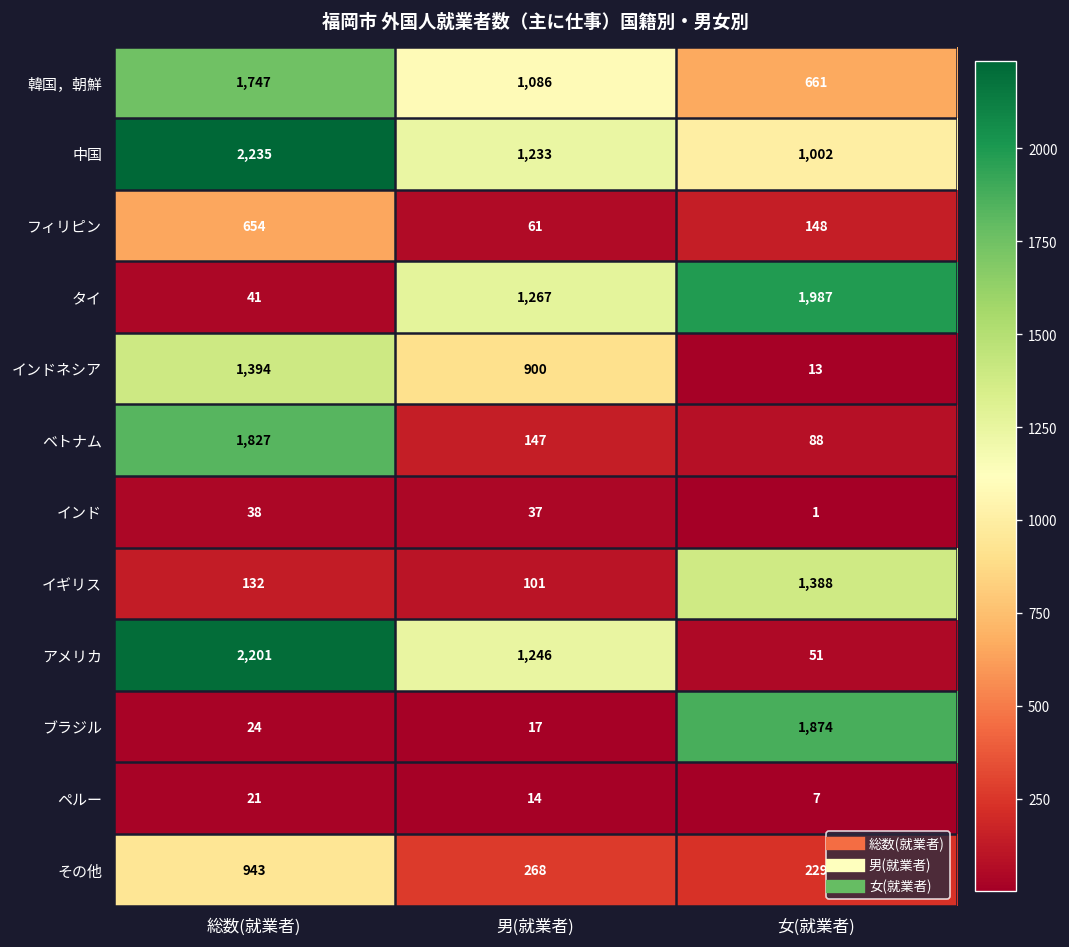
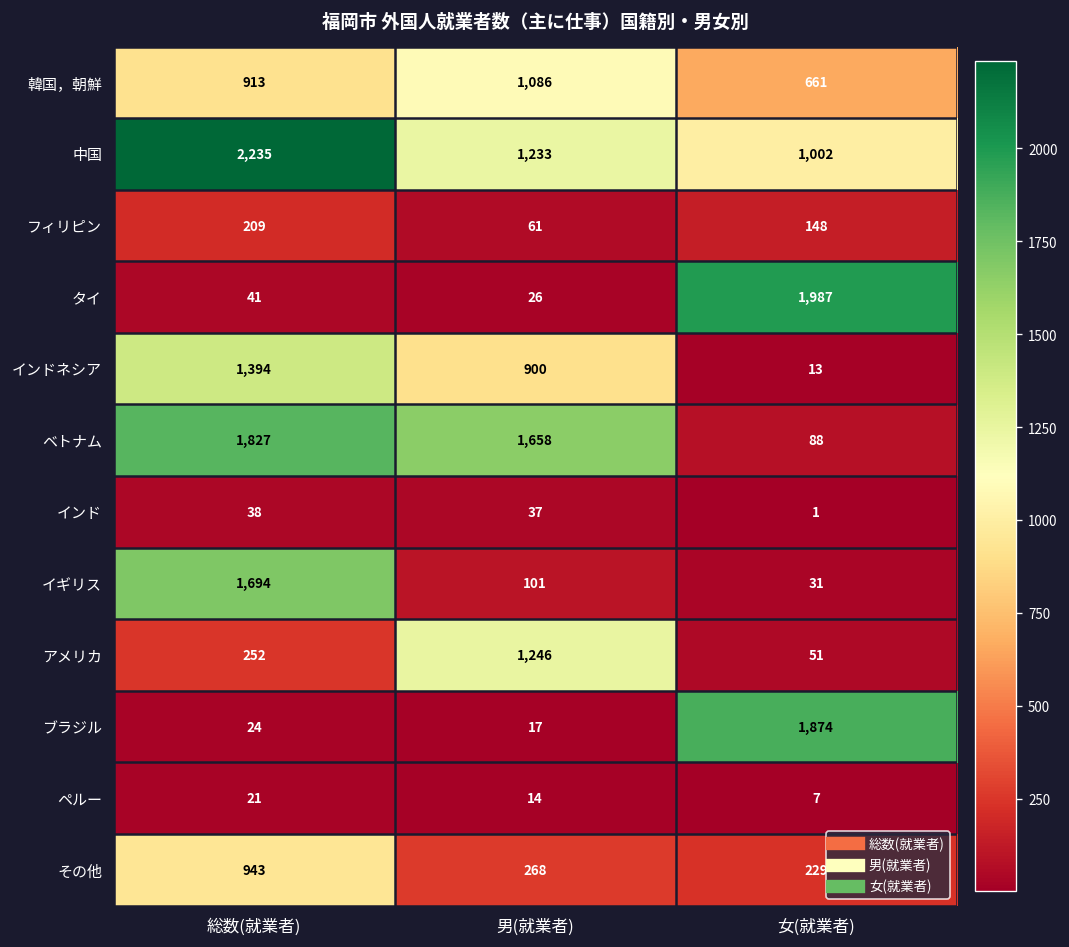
  {
    "韓国，朝鮮": {
-     "総数(就業者)": "1,747",
+     "総数(就業者)": "913",
      "男(就業者)": "1,086",
      "女(就業者)": "661"
    },
    "中国": {
      "総数(就業者)": "2,235",
      "男(就業者)": "1,233",
      "女(就業者)": "1,002"
    },
    "フィリピン": {
-     "総数(就業者)": "654",
+     "総数(就業者)": "209",
      "男(就業者)": "61",
      "女(就業者)": "148"
    },
    "タイ": {
      "総数(就業者)": "41",
-     "男(就業者)": "1,267",
+     "男(就業者)": "26",
      "女(就業者)": "1,987"
    },
    "インドネシア": {
      "総数(就業者)": "1,394",
      "男(就業者)": "900",
      "女(就業者)": "13"
    },
    "ベトナム": {
      "総数(就業者)": "1,827",
-     "男(就業者)": "147",
+     "男(就業者)": "1,658",
      "女(就業者)": "88"
    },
    "インド": {
      "総数(就業者)": "38",
      "男(就業者)": "37",
      "女(就業者)": "1"
    },
    "イギリス": {
-     "総数(就業者)": "132",
+     "総数(就業者)": "1,694",
      "男(就業者)": "101",
-     "女(就業者)": "1,388"
+     "女(就業者)": "31"
    },
    "アメリカ": {
-     "総数(就業者)": "2,201",
+     "総数(就業者)": "252",
      "男(就業者)": "1,246",
      "女(就業者)": "51"
    },
    "ブラジル": {
      "総数(就業者)": "24",
      "男(就業者)": "17",
      "女(就業者)": "1,874"
    },
    "ペルー": {
      "総数(就業者)": "21",
      "男(就業者)": "14",
      "女(就業者)": "7"
    },
    "その他": {
      "総数(就業者)": "943",
      "男(就業者)": "268"
    }
  }
